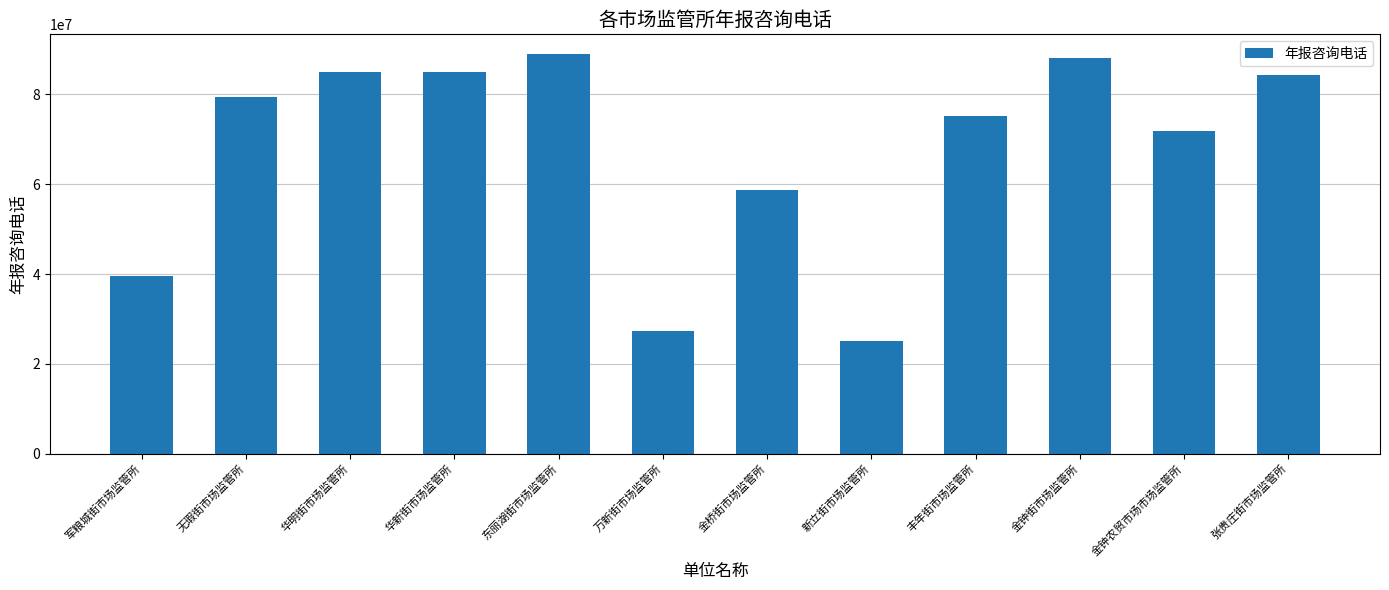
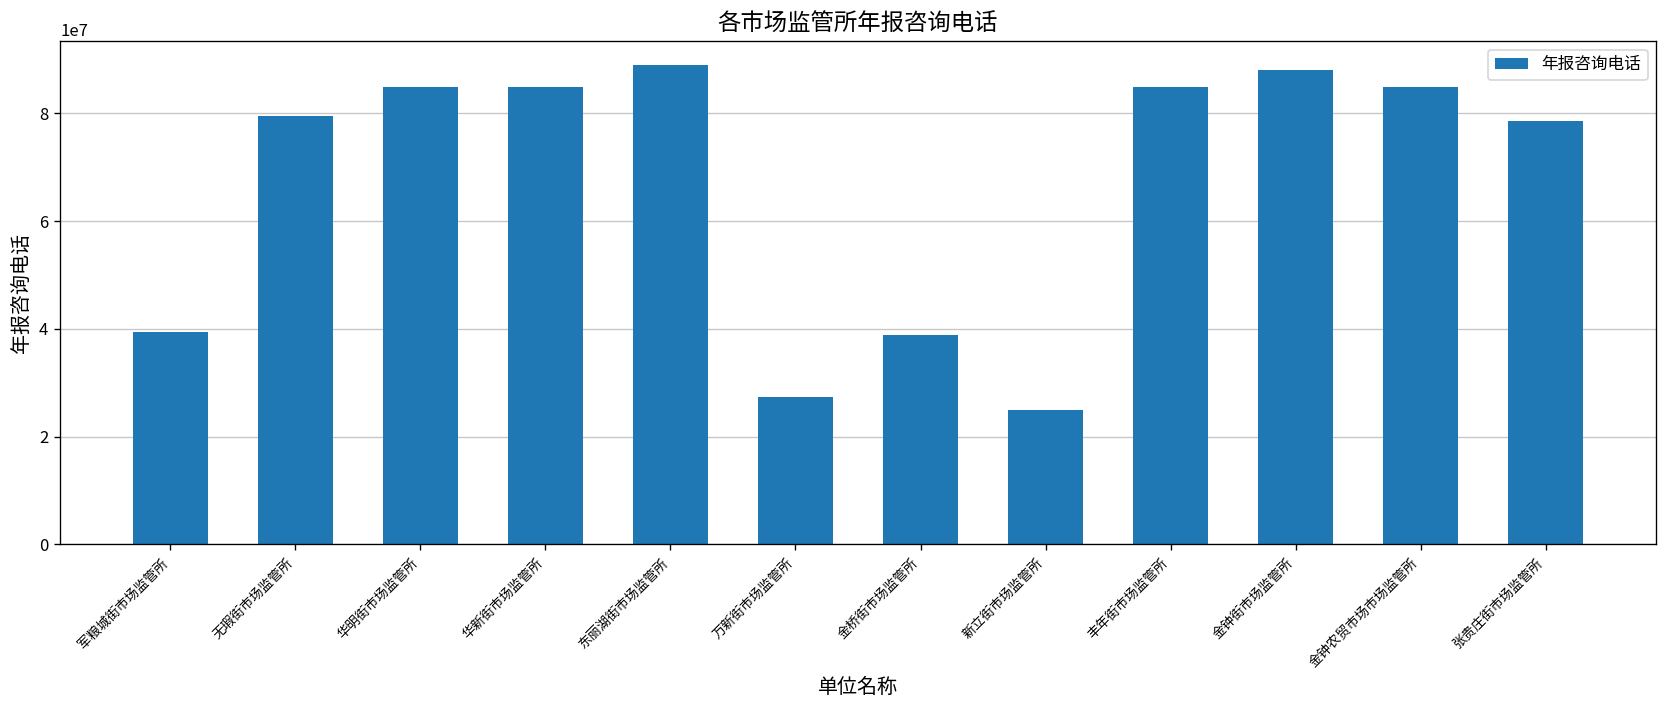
  {
    "军粮城街市场监管所": 39000000,
    "无瑕街市场监管所": 79000000,
    "华明街市场监管所": 85000000,
    "华新街市场监管所": 85000000,
    "东丽湖街市场监管所": 89000000,
    "万新街市场监管所": 27000000,
-   "金桥街市场监管所": 59000000,
+   "金桥街市场监管所": 39000000,
    "新立街市场监管所": 25000000,
-   "丰年街市场监管所": 75000000,
+   "丰年街市场监管所": 85000000,
    "金钟街市场监管所": 88000000,
-   "金钟农贸市场市场监管所": 72000000,
-   "张贵庄街市场监管所": 84000000
+   "金钟农贸市场市场监管所": 85000000,
+   "张贵庄街市场监管所": 79000000
  }
